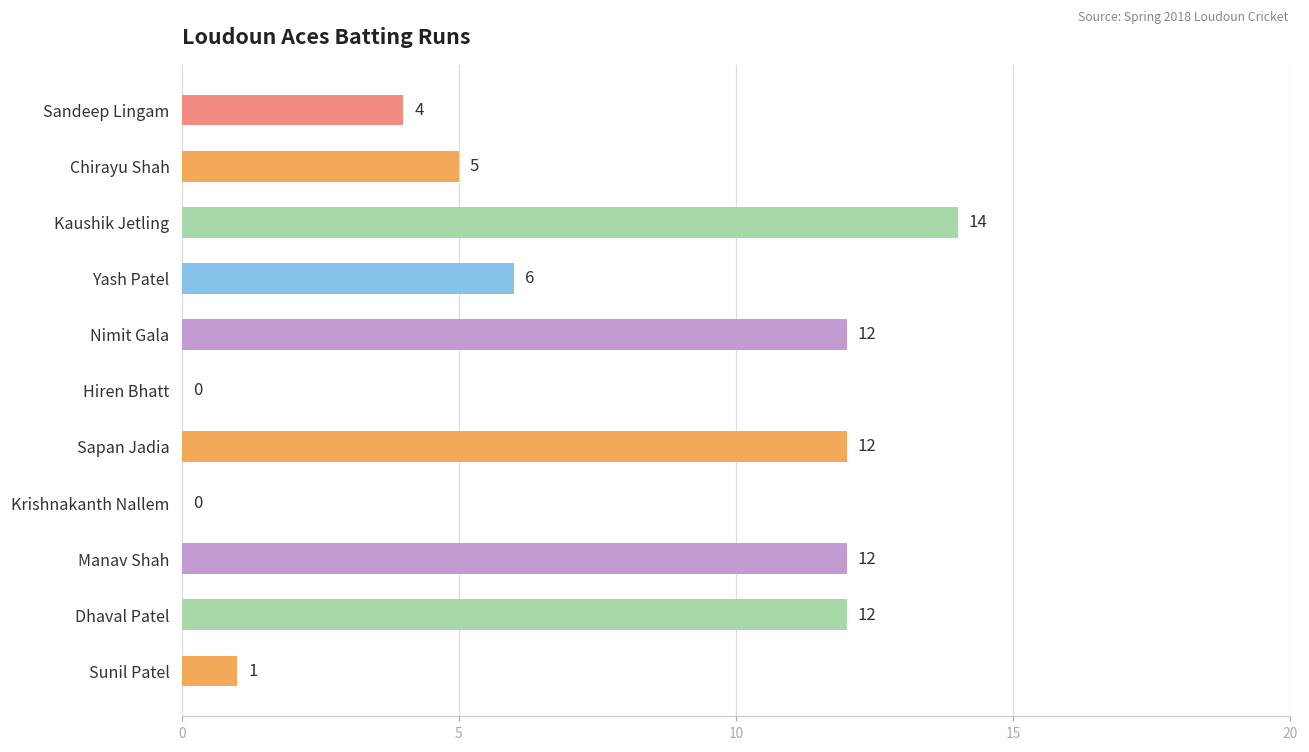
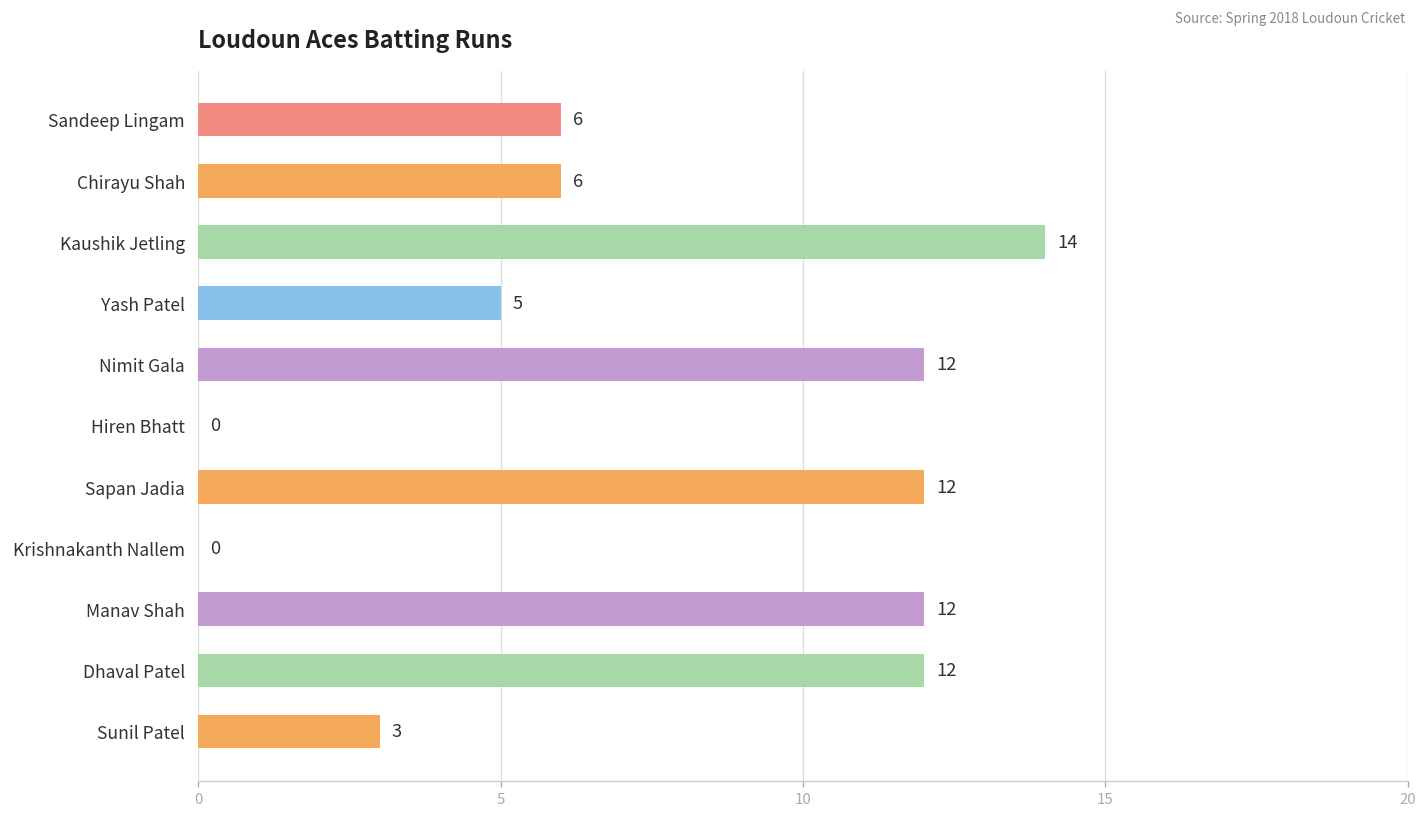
  {
-   "Sandeep Lingam": 4,
-   "Chirayu Shah": 5,
+   "Sandeep Lingam": 6,
+   "Chirayu Shah": 6,
    "Kaushik Jetling": 14,
-   "Yash Patel": 6,
+   "Yash Patel": 5,
    "Nimit Gala": 12,
    "Hiren Bhatt": 0,
    "Sapan Jadia": 12,
    "Krishnakanth Nallem": 0,
    "Manav Shah": 12,
    "Dhaval Patel": 12,
-   "Sunil Patel": 1
+   "Sunil Patel": 3
  }
